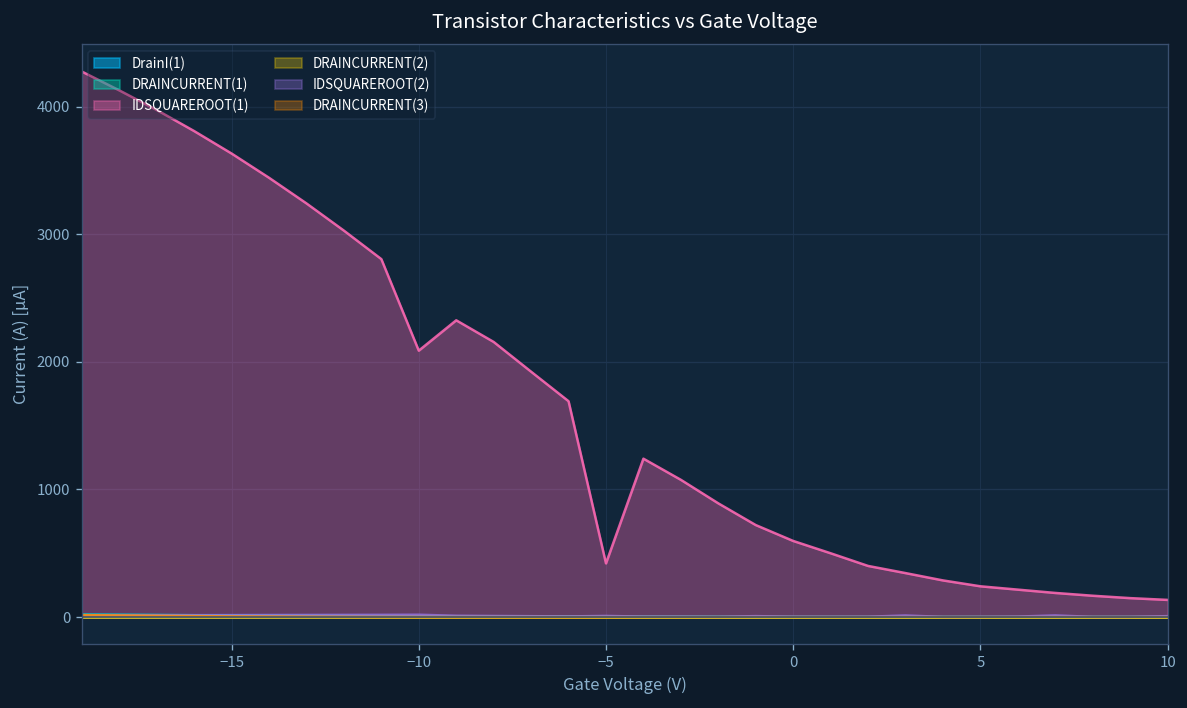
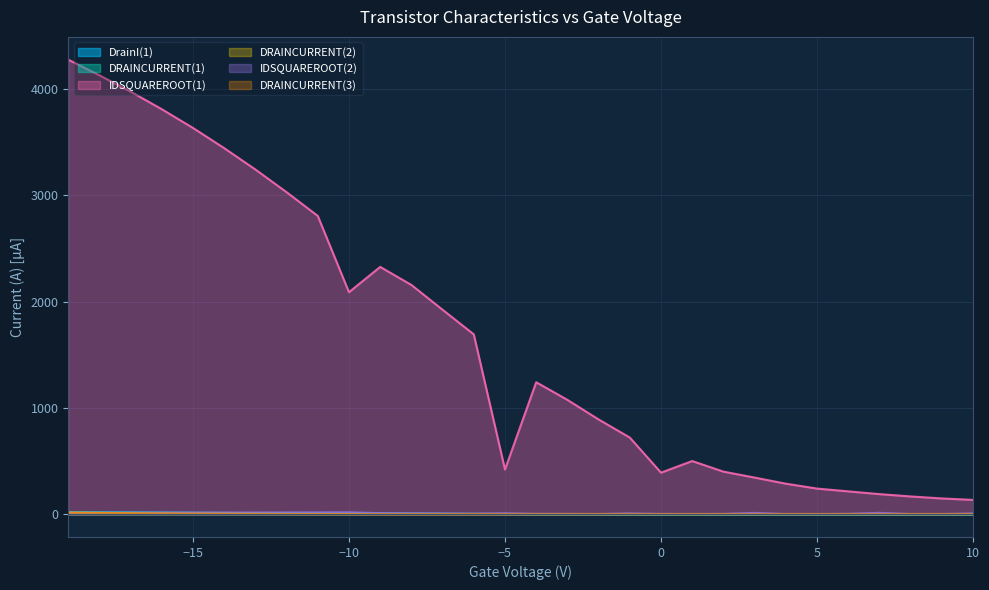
  {
    "IDSQUAREROOT(1)": {
      "−15": 3630,
      "−10": 2090,
      "−5": 420,
-     "0": 600,
+     "0": 390,
      "5": 240,
      "10": 130
    }
  }
